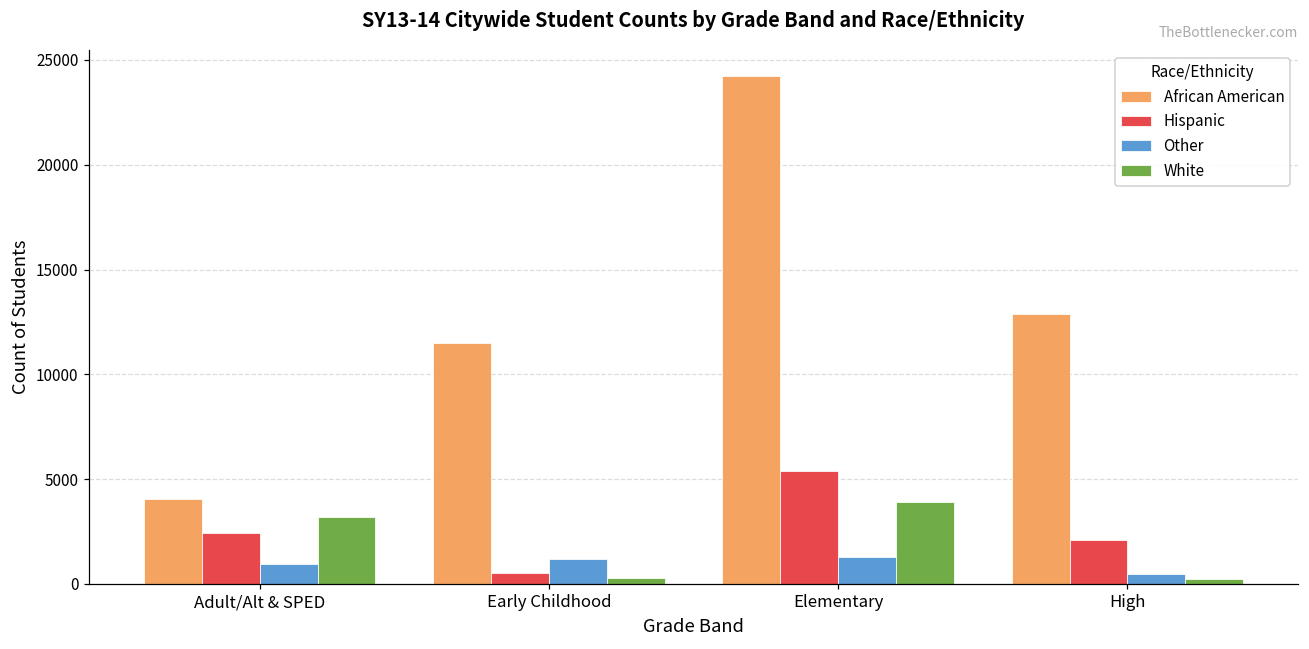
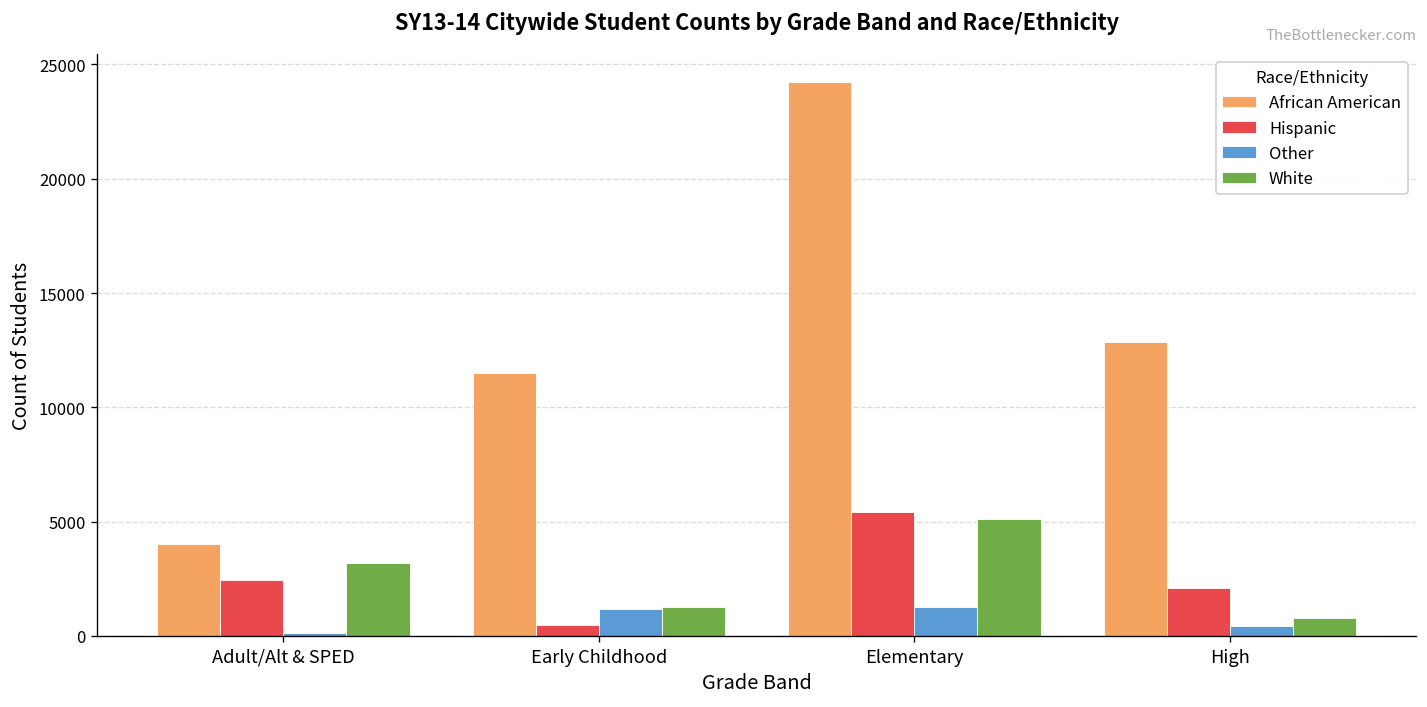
  {
    "African American": {
      "Adult/Alt & SPED": 4000,
      "Early Childhood": 11500,
      "Elementary": 24200,
      "High": 12900
    },
    "Hispanic": {
      "Adult/Alt & SPED": 2400,
      "Early Childhood": 500,
      "Elementary": 5400,
      "High": 2100
    },
    "Other": {
-     "Adult/Alt & SPED": 900,
+     "Adult/Alt & SPED": 100,
      "Early Childhood": 1200,
      "Elementary": 1300,
      "High": 400
    },
    "White": {
      "Adult/Alt & SPED": 3200,
-     "Early Childhood": 300,
-     "Elementary": 3900,
-     "High": 200
+     "Early Childhood": 1300,
+     "Elementary": 5100,
+     "High": 800
    }
  }
